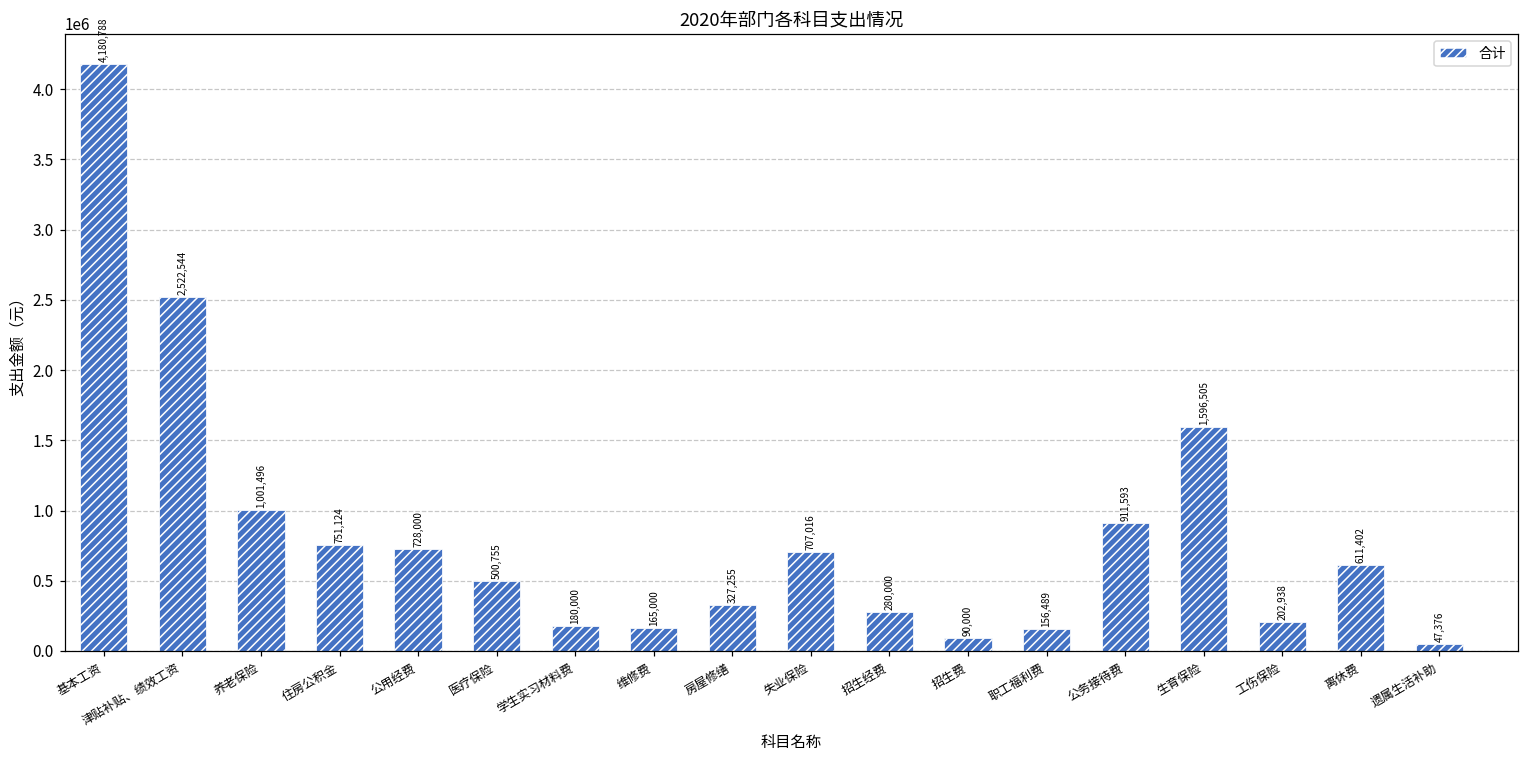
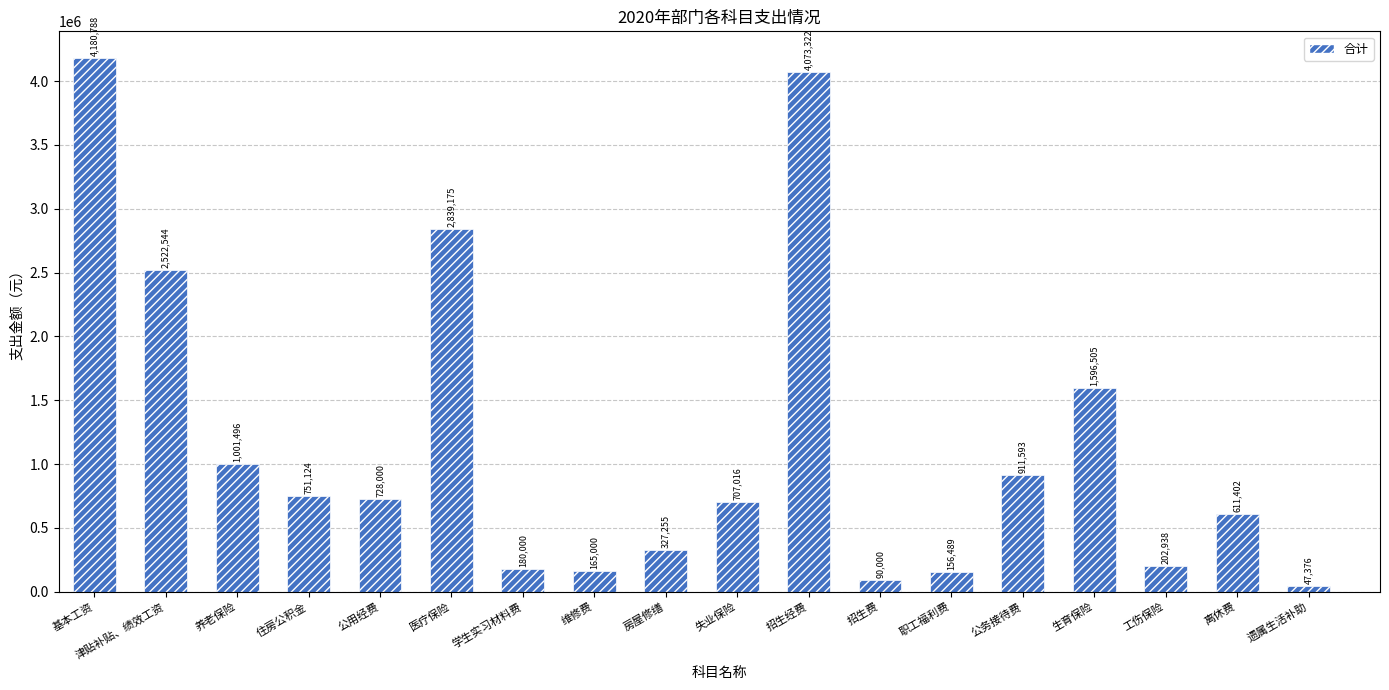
  {
    "基本工资": "4,180,788",
    "津贴补贴、绩效工资": "2,522,544",
    "养老保险": "1,001,496",
    "住房公积金": "751,124",
    "公用经费": "728,000",
-   "医疗保险": "500,755",
+   "医疗保险": "2,839,175",
    "学生实习材料费": "180,000",
    "维修费": "165,000",
    "房屋修缮": "327,255",
    "失业保险": "707,016",
-   "招生经费": "280,000",
+   "招生经费": "4,073,322",
    "招生费": "90,000",
    "职工福利费": "156,489",
    "公务接待费": "911,593",
    "生育保险": "1,596,505",
    "工伤保险": "202,938",
    "离休费": "611,402",
    "遗属生活补助": "47,376"
  }
